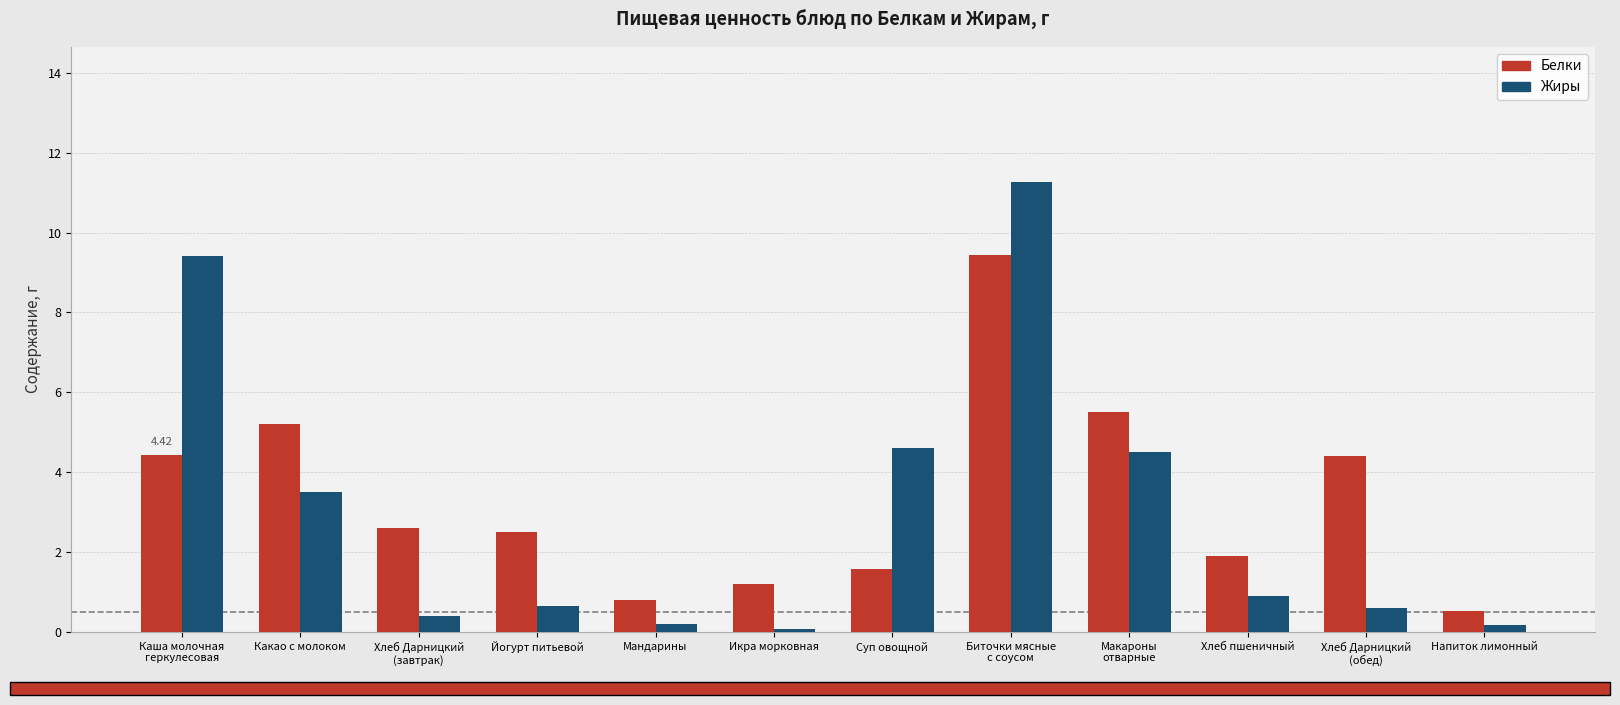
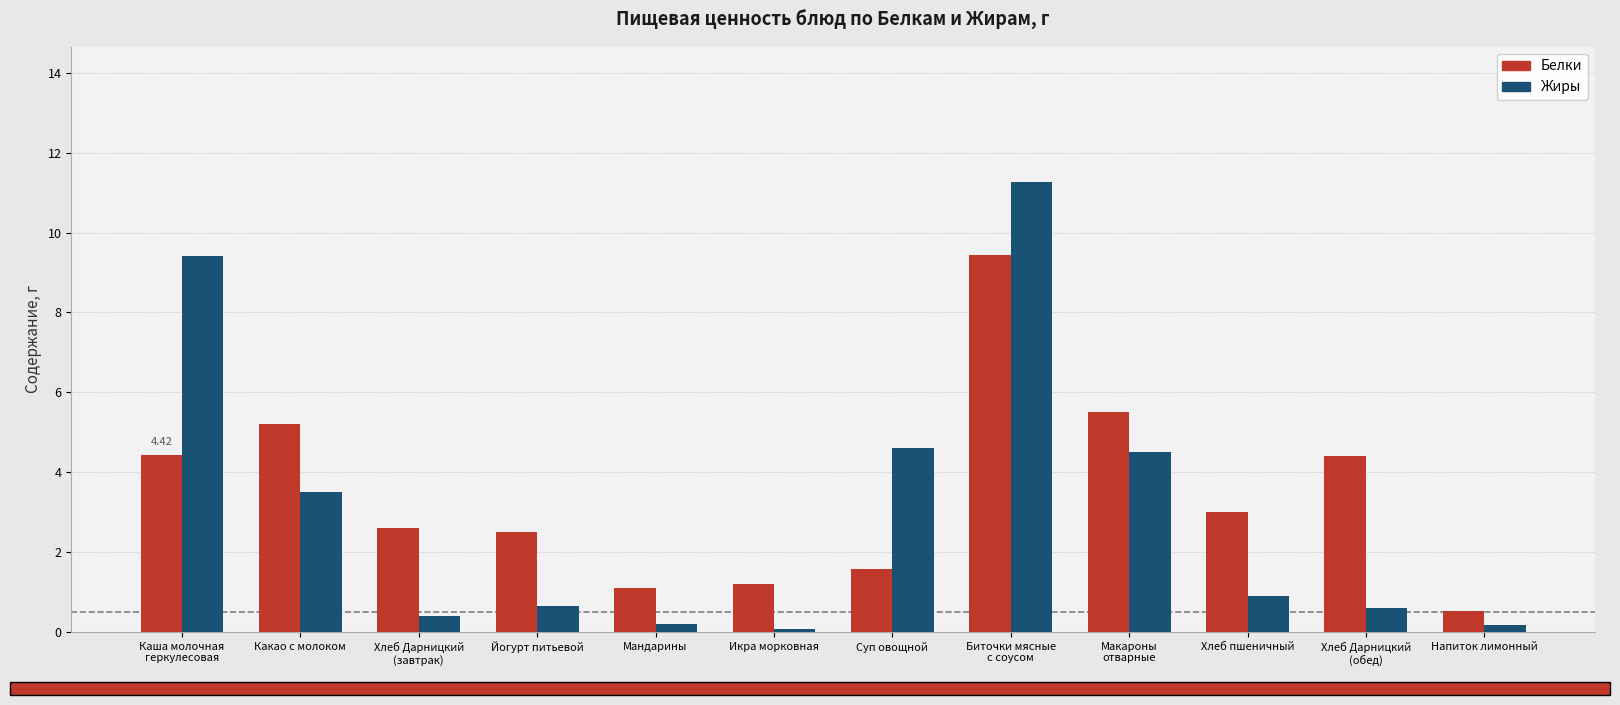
  {
    "Белки": {
      "Какао с молоком": 5.2,
      "Хлеб Дарницкий (завтрак)": 2.6,
      "Йогурт питьевой": 2.5,
-     "Мандарины": 0.8,
+     "Мандарины": 1.1,
      "Икра морковная": 1.2,
      "Суп овощной": 1.6,
      "Биточки мясные с соусом": 9.4,
      "Макароны отварные": 5.5,
-     "Хлеб пшеничный": 1.9,
+     "Хлеб пшеничный": 3.0,
      "Хлеб Дарницкий (обед)": 4.4,
      "Напиток лимонный": 0.5
    },
    "Жиры": {
      "Каша молочная геркулесовая": 9.4,
      "Какао с молоком": 3.5,
      "Хлеб Дарницкий (завтрак)": 0.4,
      "Йогурт питьевой": 0.6,
      "Мандарины": 0.2,
      "Суп овощной": 4.6,
      "Биточки мясные с соусом": 11.3,
      "Макароны отварные": 4.5,
      "Хлеб пшеничный": 0.9,
      "Хлеб Дарницкий (обед)": 0.6,
      "Напиток лимонный": 0.2
    }
  }
